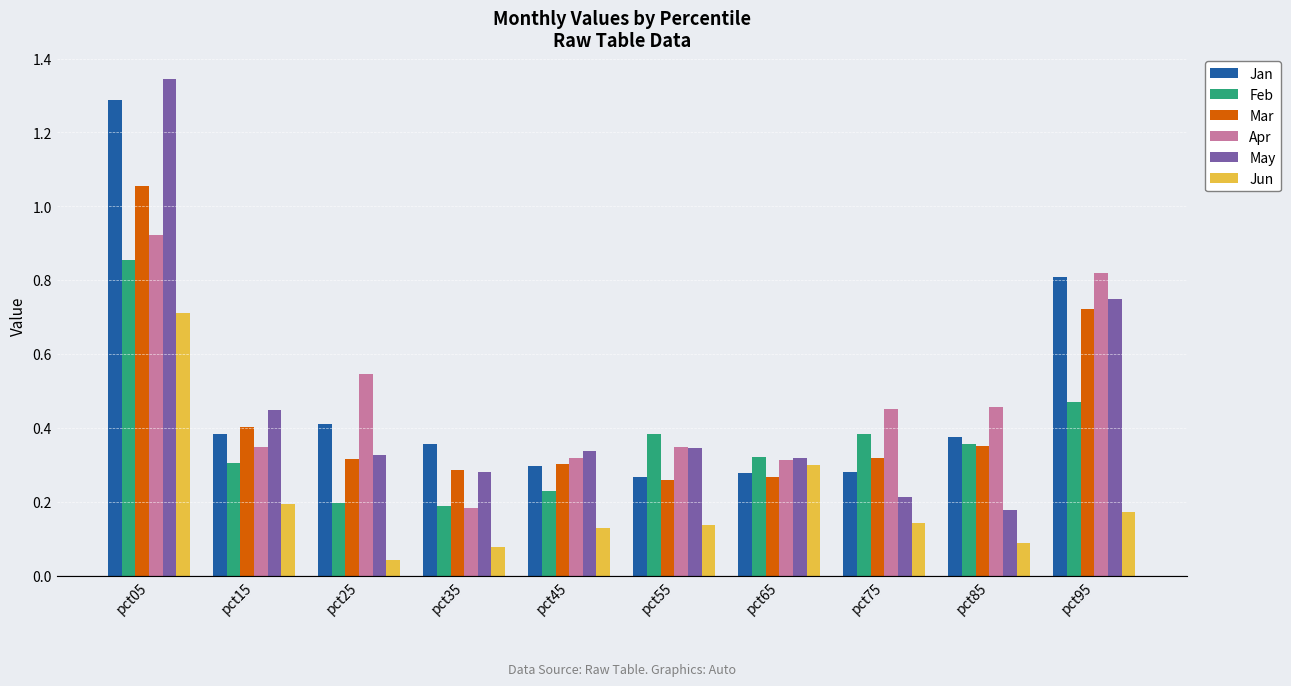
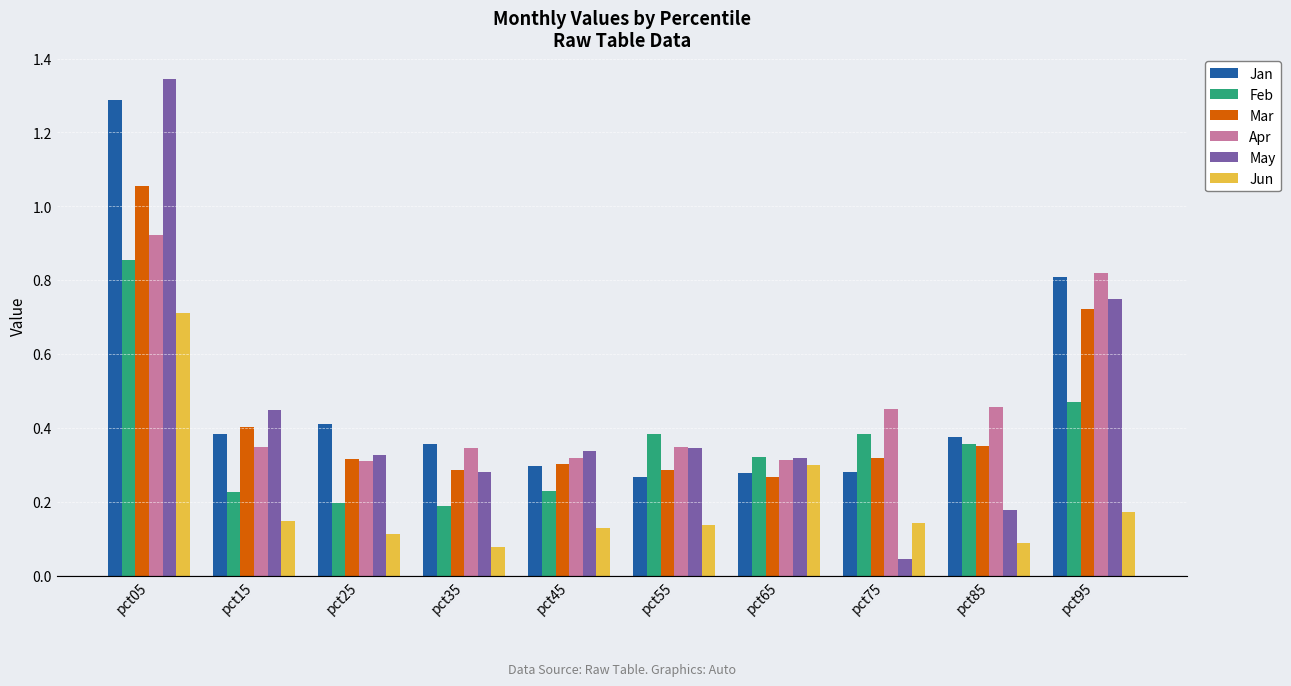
  {
    "Jan": {
      "pct05": 1.29,
      "pct15": 0.38,
      "pct25": 0.41,
      "pct35": 0.36,
      "pct45": 0.30,
      "pct55": 0.27,
      "pct65": 0.28,
      "pct75": 0.28,
      "pct85": 0.37,
      "pct95": 0.81
    },
    "Feb": {
      "pct05": 0.86,
-     "pct15": 0.30,
+     "pct15": 0.23,
      "pct25": 0.20,
      "pct35": 0.19,
      "pct45": 0.23,
      "pct55": 0.38,
      "pct65": 0.32,
      "pct75": 0.38,
      "pct85": 0.36,
      "pct95": 0.47
    },
    "Mar": {
      "pct05": 1.05,
      "pct15": 0.40,
      "pct25": 0.32,
      "pct35": 0.29,
      "pct45": 0.30,
-     "pct55": 0.26,
+     "pct55": 0.29,
      "pct65": 0.27,
      "pct75": 0.32,
      "pct85": 0.35,
      "pct95": 0.72
    },
    "Apr": {
      "pct05": 0.92,
      "pct15": 0.35,
-     "pct25": 0.55,
-     "pct35": 0.18,
+     "pct25": 0.31,
+     "pct35": 0.35,
      "pct45": 0.32,
      "pct55": 0.35,
      "pct65": 0.31,
      "pct75": 0.45,
      "pct85": 0.46,
      "pct95": 0.82
    },
    "May": {
      "pct05": 1.34,
      "pct15": 0.45,
      "pct25": 0.33,
      "pct35": 0.28,
      "pct45": 0.34,
      "pct55": 0.35,
      "pct65": 0.32,
-     "pct75": 0.21,
+     "pct75": 0.04,
      "pct85": 0.18,
      "pct95": 0.75
    },
    "Jun": {
      "pct05": 0.71,
-     "pct15": 0.19,
-     "pct25": 0.04,
+     "pct15": 0.15,
+     "pct25": 0.11,
      "pct35": 0.08,
      "pct45": 0.13,
      "pct55": 0.14,
      "pct65": 0.30,
      "pct75": 0.14,
      "pct85": 0.09,
      "pct95": 0.17
    }
  }
